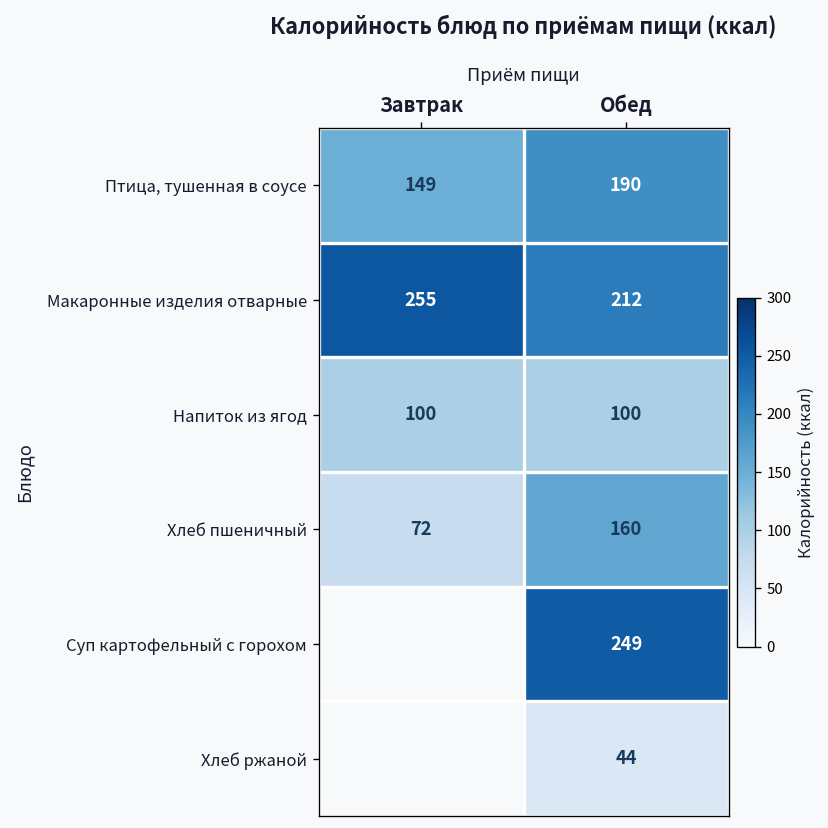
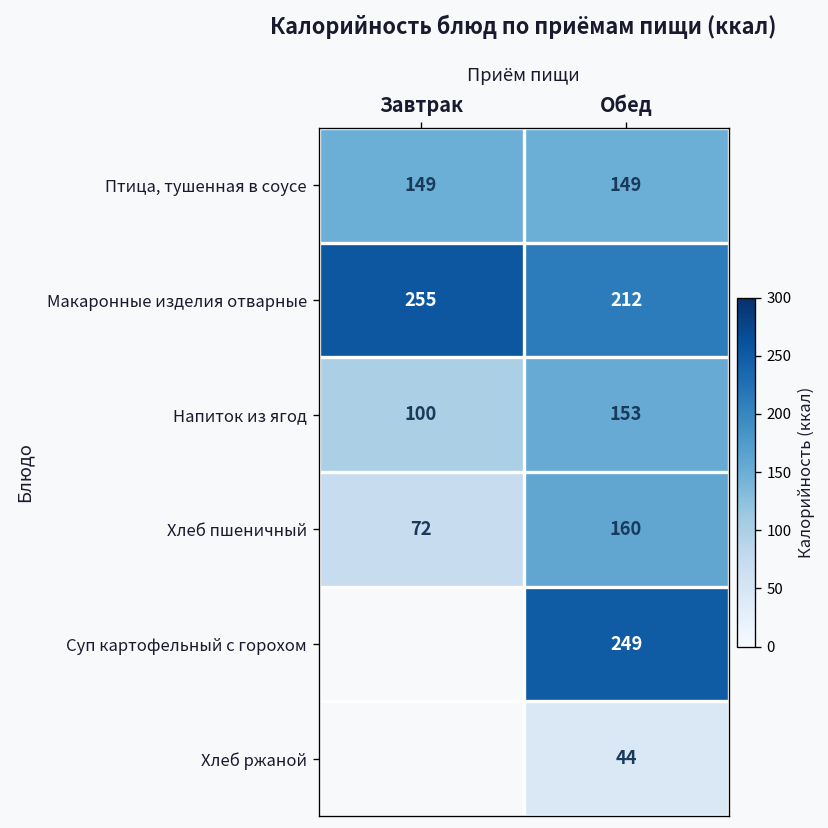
  {
    "Птица, тушенная в соусе": {
      "Завтрак": 149,
-     "Обед": 190
+     "Обед": 149
    },
    "Макаронные изделия отварные": {
      "Завтрак": 255,
      "Обед": 212
    },
    "Напиток из ягод": {
      "Завтрак": 100,
-     "Обед": 100
+     "Обед": 153
    },
    "Хлеб пшеничный": {
      "Завтрак": 72,
      "Обед": 160
    },
    "Суп картофельный с горохом": {
      "Обед": 249
    },
    "Хлеб ржаной": {
      "Обед": 44
    }
  }
